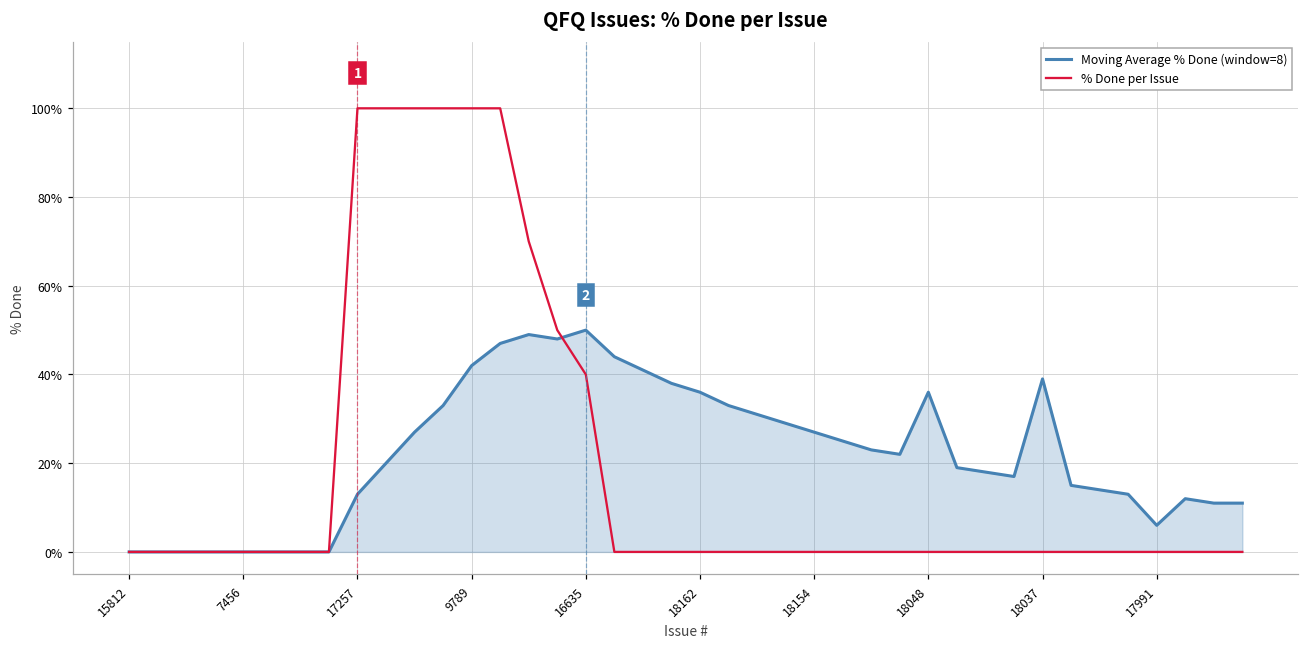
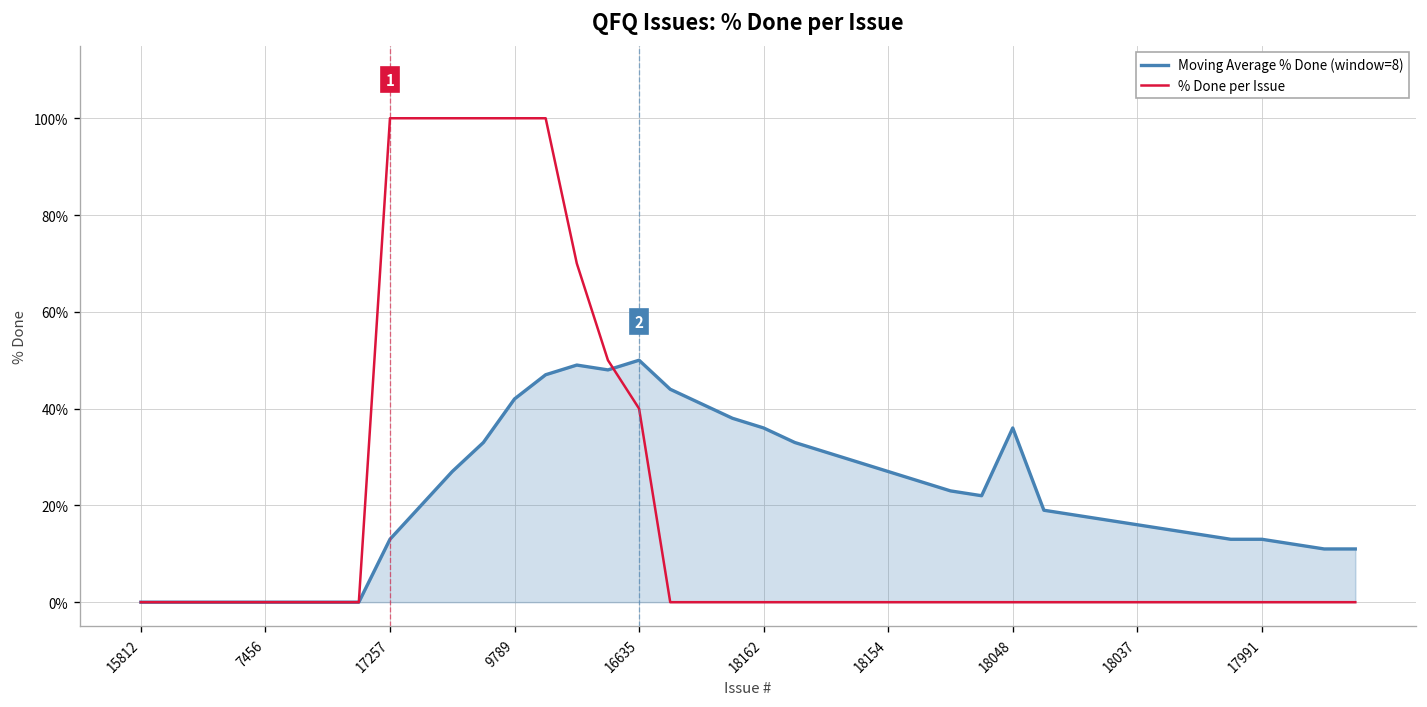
  {
    "Moving Average % Done (window=8)": {
      "17257": "13%",
      "9789": "42%",
      "16635": "50%",
      "18162": "36%",
      "18154": "27%",
      "18048": "36%",
-     "18037": "39%",
-     "17991": "6%"
+     "18037": "16%",
+     "17991": "13%"
    },
    "% Done per Issue": {
      "17257": "100%",
      "9789": "100%",
      "16635": "40%",
      "18162": "0%",
      "18154": "0%",
      "18048": "0%",
      "18037": "0%",
      "17991": "0%"
    }
  }
